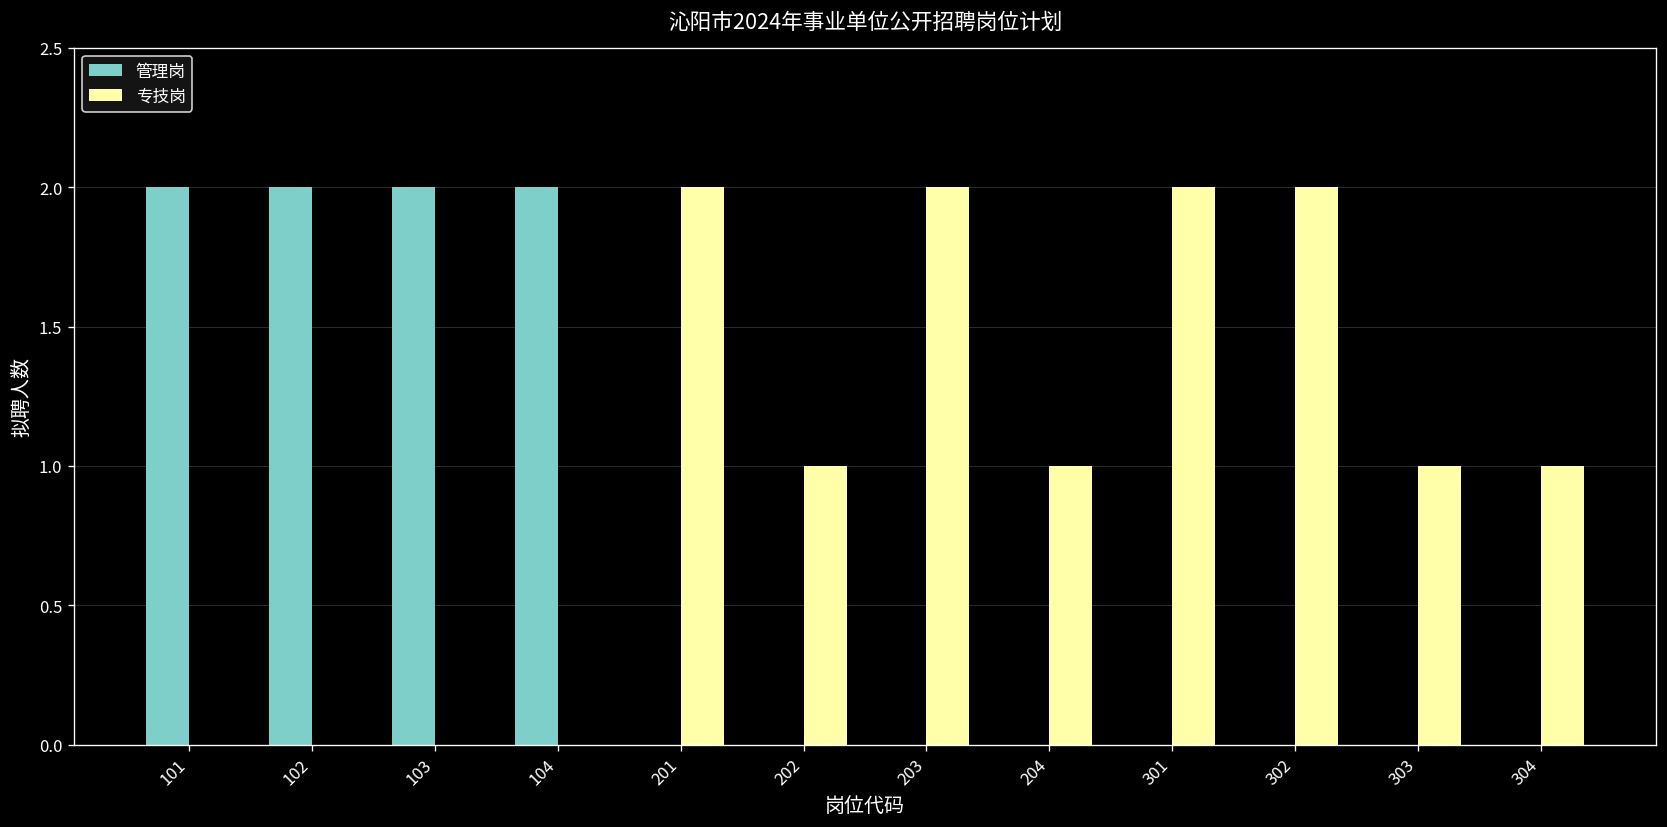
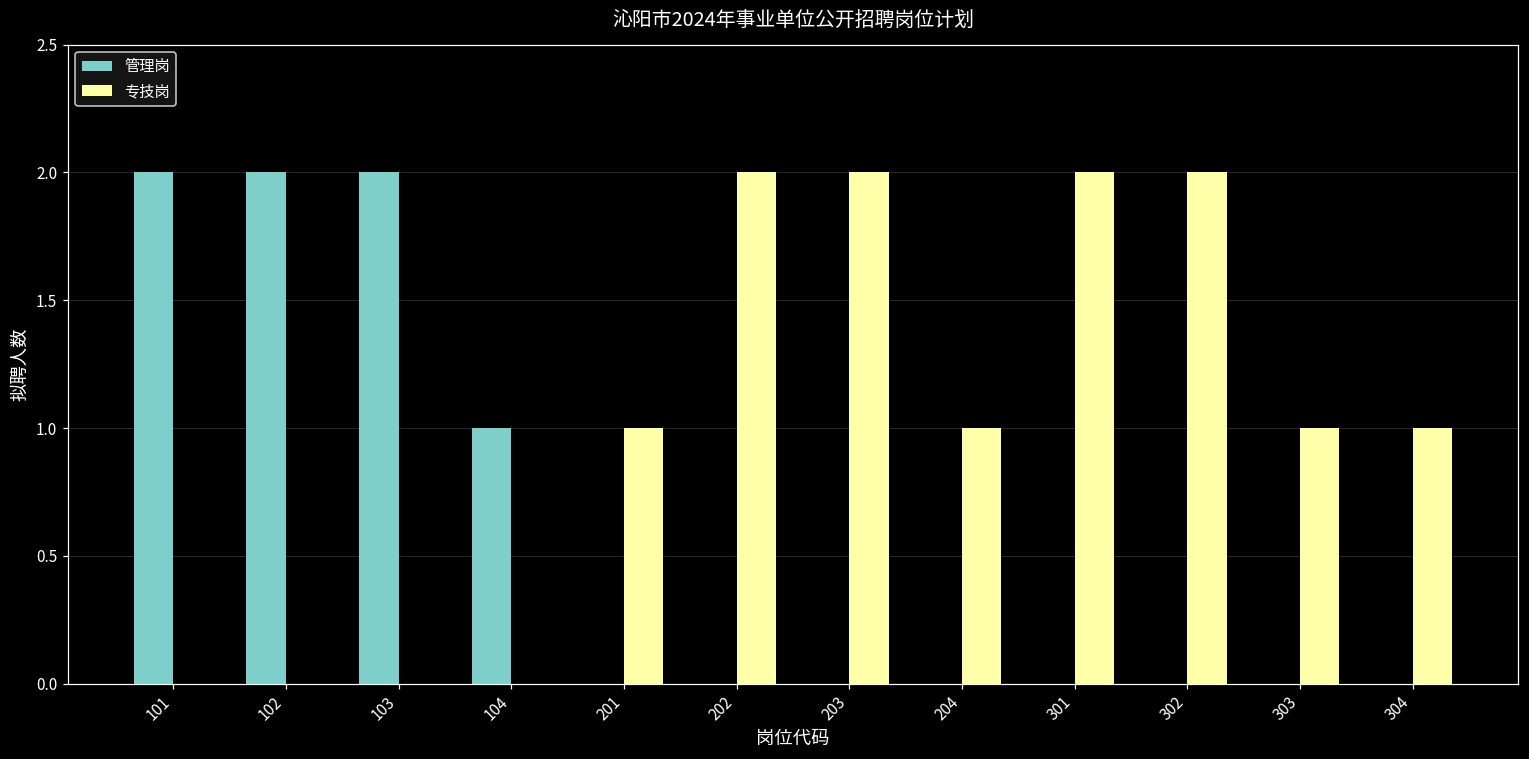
  {
    "管理岗": {
      "101": 2,
      "102": 2,
      "103": 2,
-     "104": 2,
+     "104": 1,
      "201": 0,
      "202": 0,
      "203": 0,
      "204": 0,
      "301": 0,
      "302": 0,
      "303": 0,
      "304": 0
    },
    "专技岗": {
      "101": 0,
      "102": 0,
      "103": 0,
      "104": 0,
-     "201": 2,
-     "202": 1,
+     "201": 1,
+     "202": 2,
      "203": 2,
      "204": 1,
      "301": 2,
      "302": 2,
      "303": 1,
      "304": 1
    }
  }
